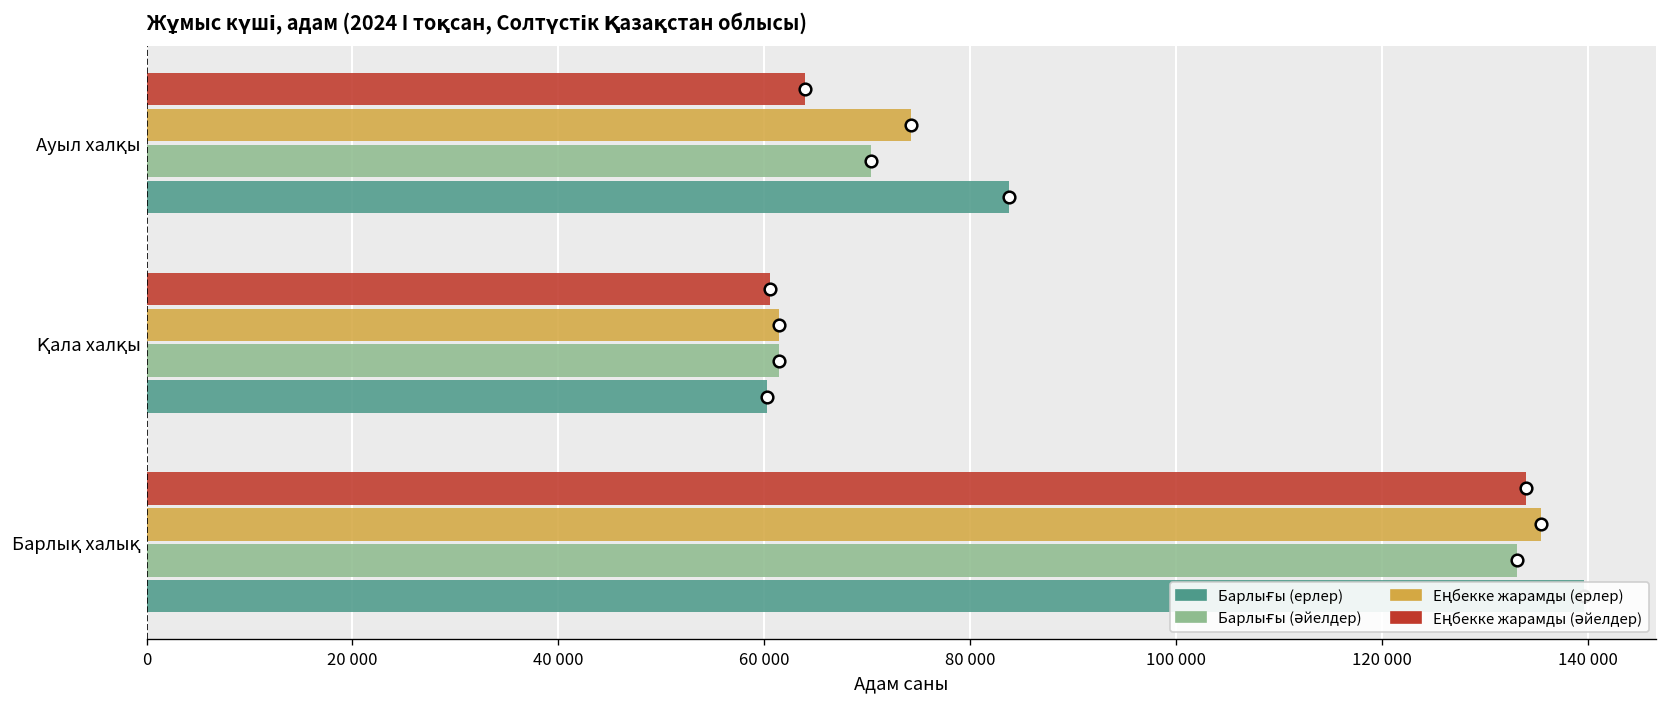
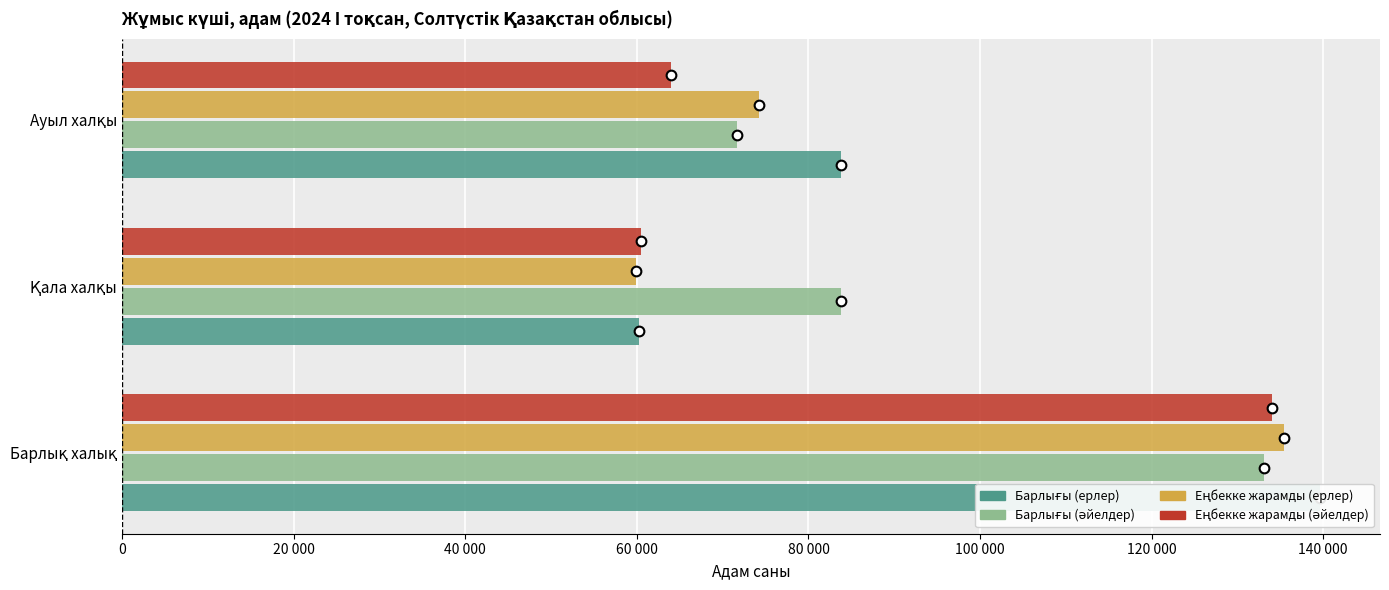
  {
    "Барлығы (ерлер)": {
      "Ауыл халқы": 84000,
      "Қала халқы": 60000
    },
    "Барлығы (әйелдер)": {
-     "Ауыл халқы": 70000,
-     "Қала халқы": 61000,
+     "Ауыл халқы": 72000,
+     "Қала халқы": 84000,
      "Барлық халық": 133000
    },
    "Еңбекке жарамды (ерлер)": {
      "Ауыл халқы": 74000,
-     "Қала халқы": 61000,
+     "Қала халқы": 60000,
      "Барлық халық": 135000
    },
    "Еңбекке жарамды (әйелдер)": {
      "Ауыл халқы": 64000,
      "Қала халқы": 61000,
      "Барлық халық": 134000
    }
  }
